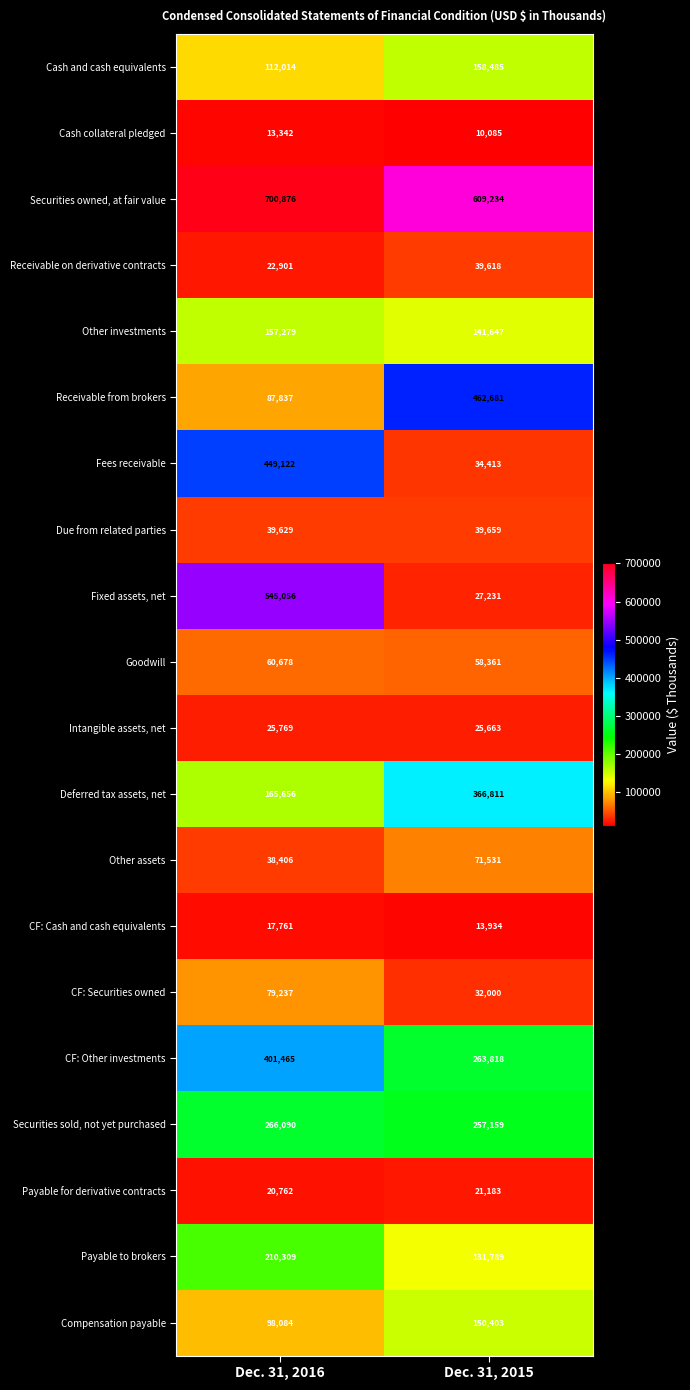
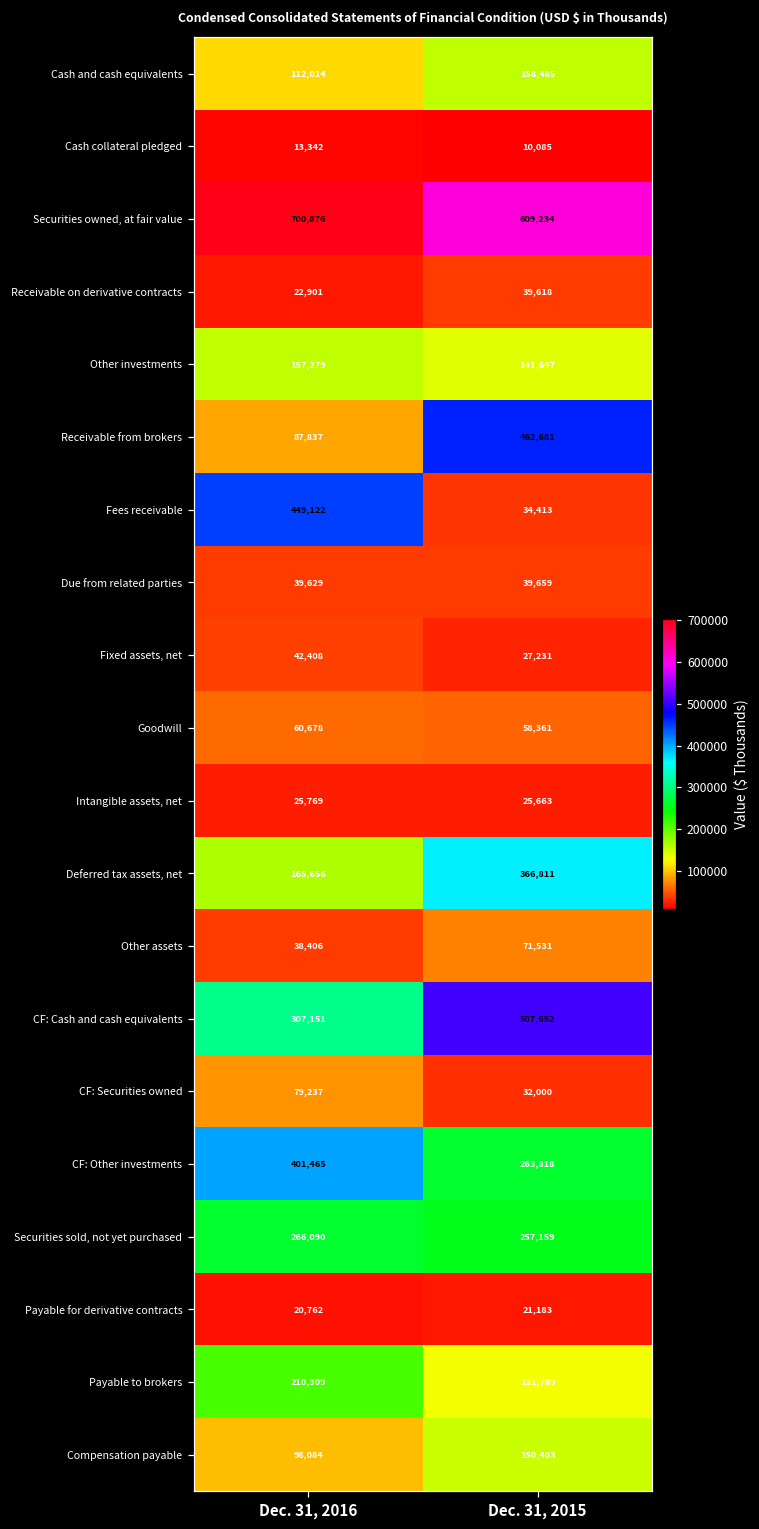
  {
    "Cash and cash equivalents": {
      "Dec. 31, 2016": "112,014",
      "Dec. 31, 2015": "158,485"
    },
    "Cash collateral pledged": {
      "Dec. 31, 2016": "13,342",
      "Dec. 31, 2015": "10,085"
    },
    "Securities owned, at fair value": {
      "Dec. 31, 2016": "700,876",
      "Dec. 31, 2015": "609,234"
    },
    "Receivable on derivative contracts": {
      "Dec. 31, 2016": "22,901",
      "Dec. 31, 2015": "39,618"
    },
    "Other investments": {
      "Dec. 31, 2016": "157,279",
      "Dec. 31, 2015": "141,647"
    },
    "Receivable from brokers": {
      "Dec. 31, 2016": "87,837",
      "Dec. 31, 2015": "462,681"
    },
    "Fees receivable": {
      "Dec. 31, 2016": "449,122",
      "Dec. 31, 2015": "34,413"
    },
    "Due from related parties": {
      "Dec. 31, 2016": "39,629",
      "Dec. 31, 2015": "39,659"
    },
    "Fixed assets, net": {
-     "Dec. 31, 2016": "545,056",
+     "Dec. 31, 2016": "42,408",
      "Dec. 31, 2015": "27,231"
    },
    "Goodwill": {
      "Dec. 31, 2016": "60,678",
      "Dec. 31, 2015": "58,361"
    },
    "Intangible assets, net": {
      "Dec. 31, 2016": "25,769",
      "Dec. 31, 2015": "25,663"
    },
    "Deferred tax assets, net": {
      "Dec. 31, 2016": "165,656",
      "Dec. 31, 2015": "366,811"
    },
    "Other assets": {
      "Dec. 31, 2016": "38,406",
      "Dec. 31, 2015": "71,531"
    },
    "CF: Cash and cash equivalents": {
-     "Dec. 31, 2016": "17,761",
-     "Dec. 31, 2015": "13,934"
+     "Dec. 31, 2016": "307,151",
+     "Dec. 31, 2015": "507,652"
    },
    "CF: Securities owned": {
      "Dec. 31, 2016": "79,237",
      "Dec. 31, 2015": "32,000"
    },
    "CF: Other investments": {
      "Dec. 31, 2016": "401,465",
      "Dec. 31, 2015": "263,818"
    },
    "Securities sold, not yet purchased": {
      "Dec. 31, 2016": "266,090",
      "Dec. 31, 2015": "257,159"
    },
    "Payable for derivative contracts": {
      "Dec. 31, 2016": "20,762",
      "Dec. 31, 2015": "21,183"
    },
    "Payable to brokers": {
      "Dec. 31, 2016": "210,309",
      "Dec. 31, 2015": "131,789"
    },
    "Compensation payable": {
      "Dec. 31, 2016": "98,084",
      "Dec. 31, 2015": "150,403"
    }
  }
